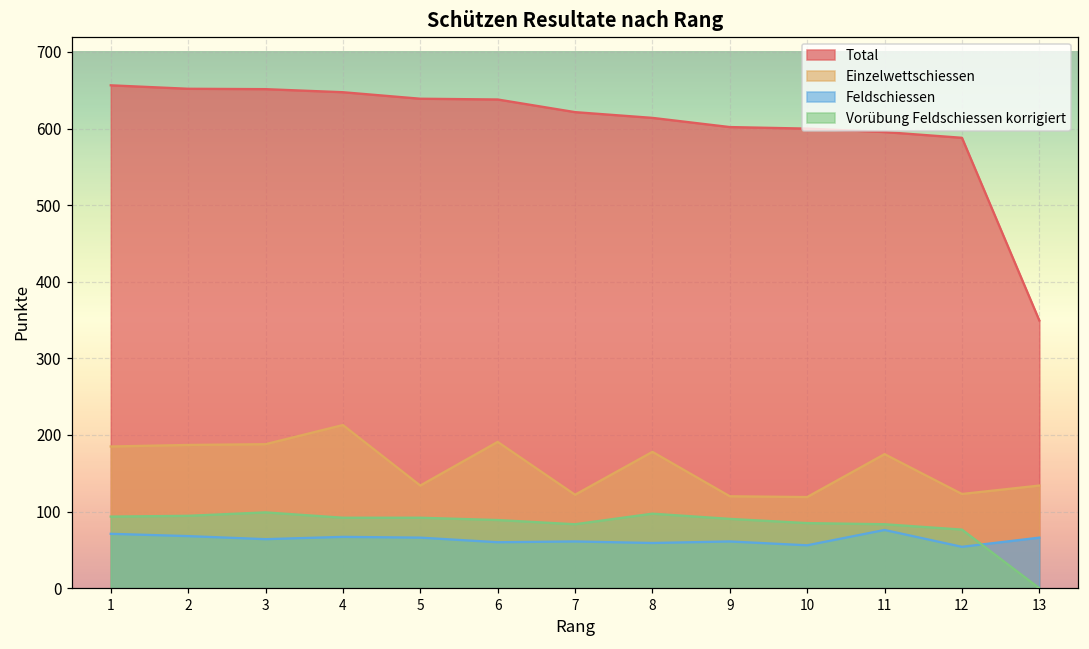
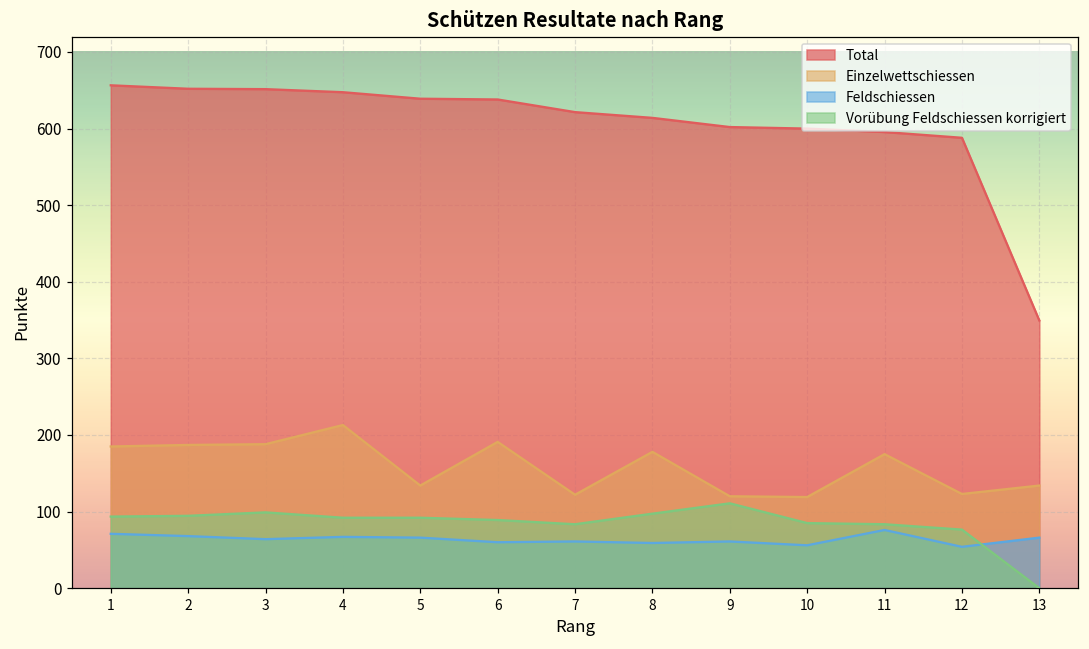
  {
    "Total": {
      "1": 660,
      "2": 650,
      "3": 650,
      "4": 650,
      "5": 640,
      "6": 640,
      "7": 620,
      "8": 610,
      "9": 600,
      "12": 590,
      "13": 350
    },
    "Einzelwettschiessen": {
      "1": 190,
      "2": 190,
      "3": 190,
      "4": 210,
      "5": 130,
      "6": 190,
      "7": 120,
      "8": 180,
      "9": 120,
      "10": 120,
      "11": 180,
      "12": 120,
      "13": 130
    },
    "Feldschiessen": {
      "1": 70,
      "2": 70,
      "3": 60,
      "4": 70,
      "5": 70,
      "6": 60,
      "7": 60,
      "8": 60,
      "9": 60,
      "10": 60,
      "11": 80,
      "12": 50,
      "13": 70
    },
    "Vorübung Feldschiessen korrigiert": {
      "1": 90,
      "2": 90,
      "3": 100,
      "4": 90,
      "5": 90,
      "6": 90,
      "7": 80,
      "8": 100,
-     "9": 90,
+     "9": 110,
      "10": 90,
      "11": 80,
      "12": 80,
      "13": 0
    }
  }
